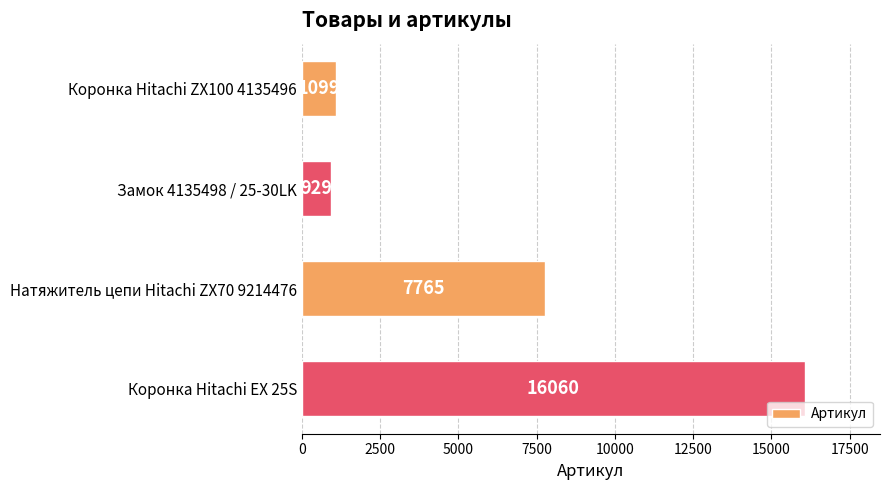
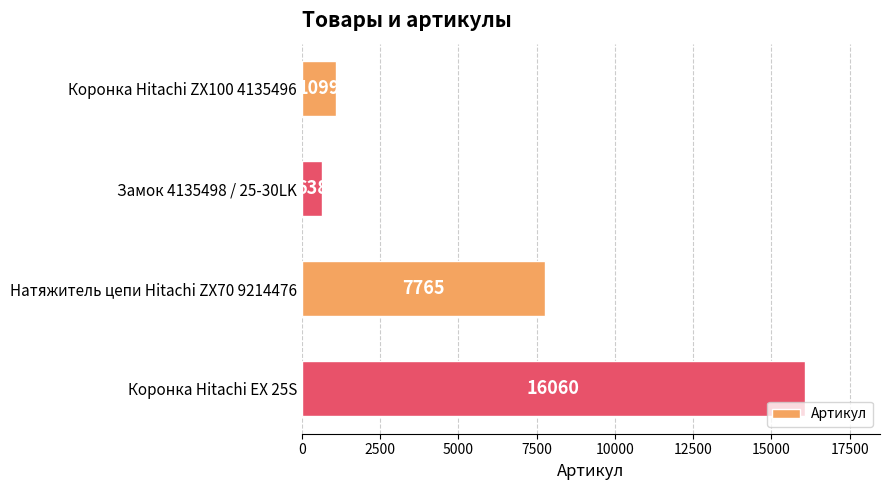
  {
-   "Замок 4135498 / 25-30LK": 900
+   "Замок 4135498 / 25-30LK": 600
  }
